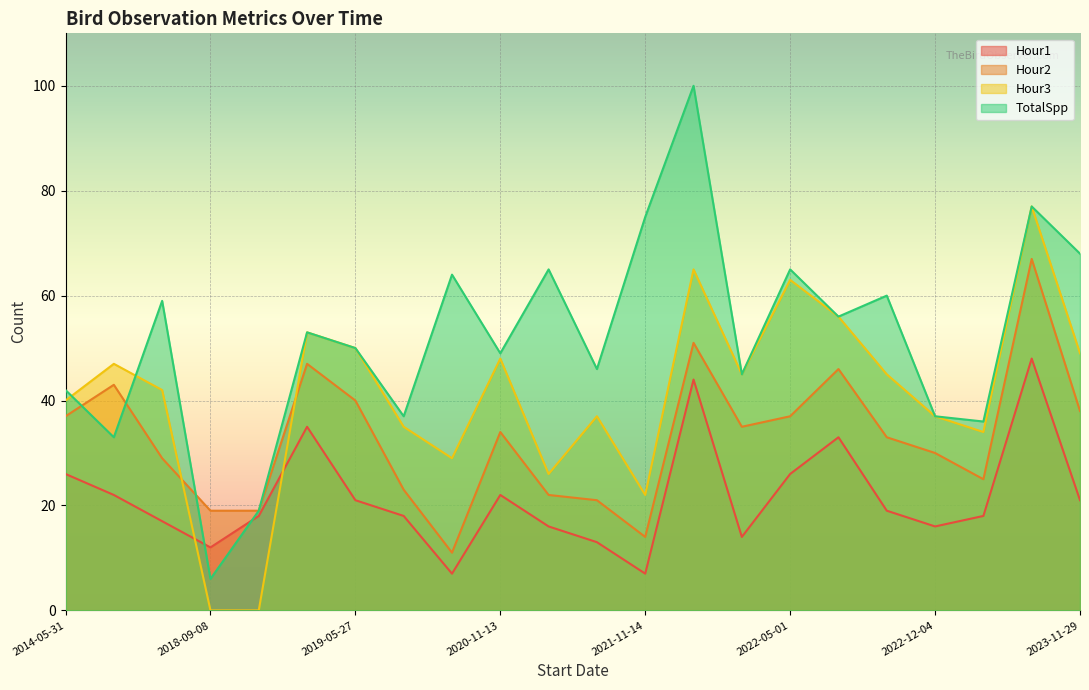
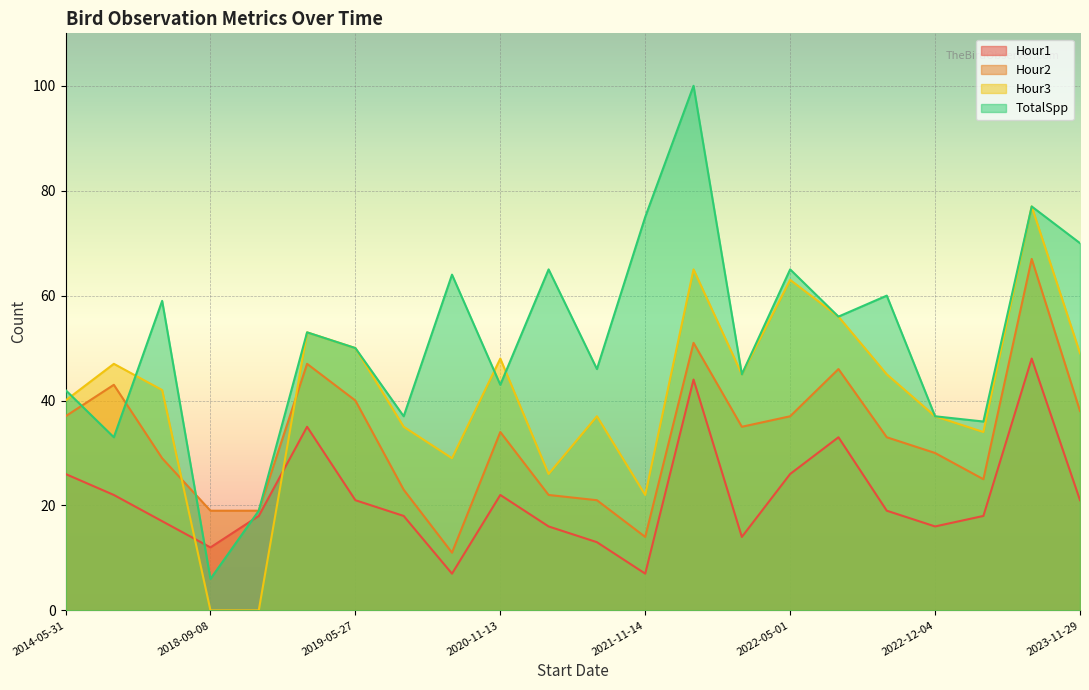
  {
    "TotalSpp": {
      "2014-05-31": 42,
-     "2020-11-13": 49,
+     "2020-11-13": 43,
      "2021-11-14": 75,
      "2022-05-01": 65,
-     "2023-11-29": 68
+     "2023-11-29": 70
    }
  }
